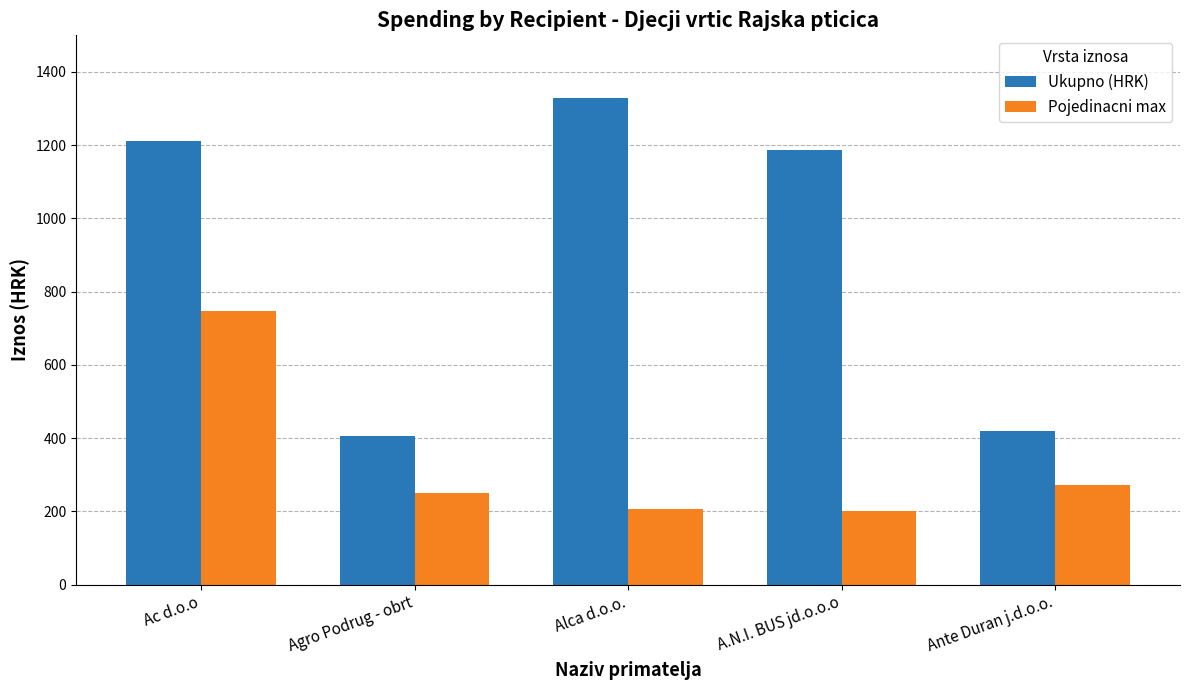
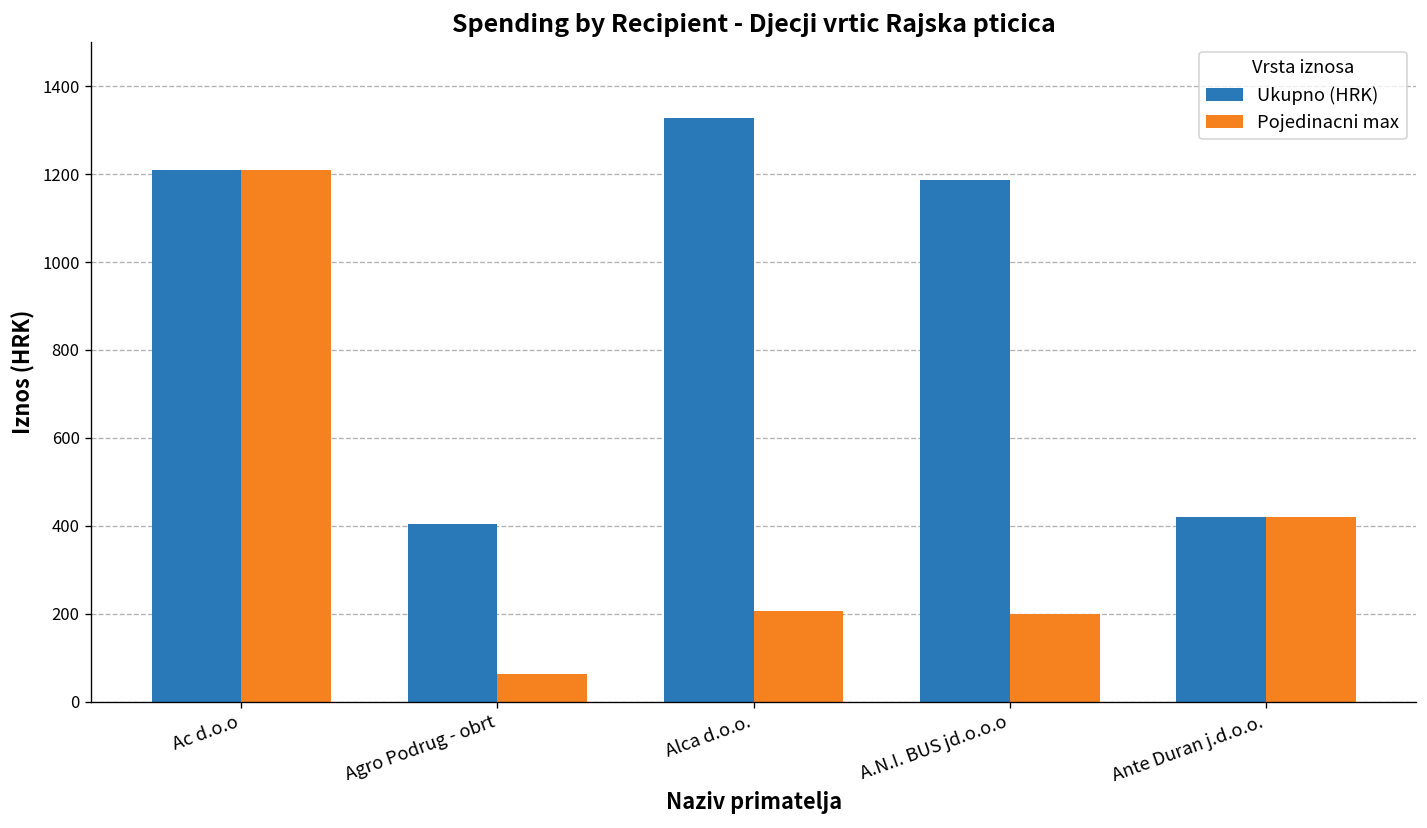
  {
    "Ukupno (HRK)": {
      "Ac d.o.o": 1210,
      "Agro Podrug - obrt": 400,
      "Alca d.o.o.": 1330,
      "A.N.I. BUS jd.o.o.o": 1190,
      "Ante Duran j.d.o.o.": 420
    },
    "Pojedinacni max": {
-     "Ac d.o.o": 750,
-     "Agro Podrug - obrt": 250,
+     "Ac d.o.o": 1210,
+     "Agro Podrug - obrt": 60,
      "Alca d.o.o.": 210,
      "A.N.I. BUS jd.o.o.o": 200,
-     "Ante Duran j.d.o.o.": 270
+     "Ante Duran j.d.o.o.": 420
    }
  }
